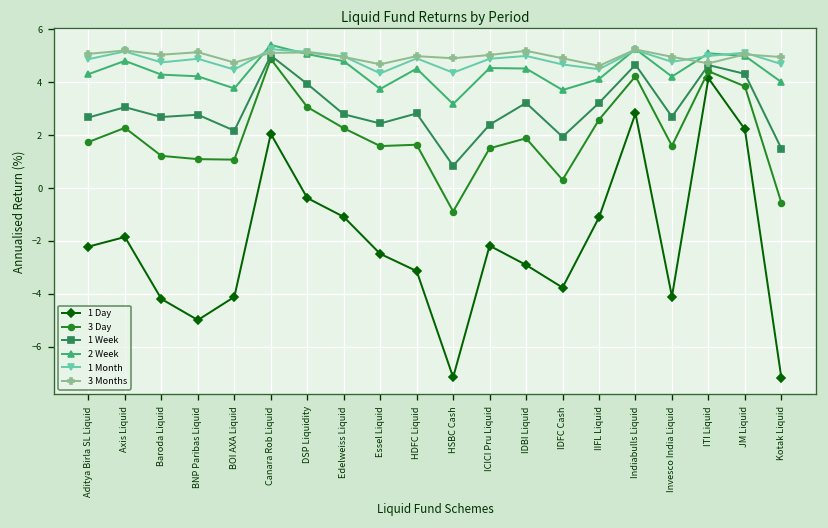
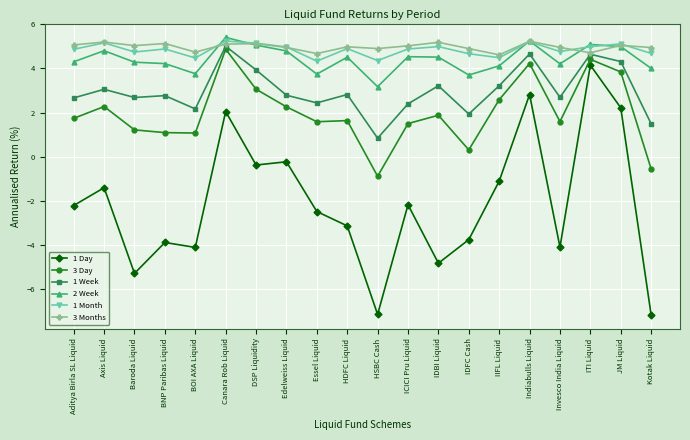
  {
    "1 Day": {
      "Aditya Birla SL Liquid": -2.2,
-     "Axis Liquid": -1.8,
-     "Baroda Liquid": -4.2,
-     "BNP Paribas Liquid": -5.0,
+     "Axis Liquid": -1.4,
+     "Baroda Liquid": -5.3,
+     "BNP Paribas Liquid": -3.9,
      "BOI AXA Liquid": -4.1,
      "Canara Rob Liquid": 2.0,
      "DSP Liquidity": -0.4,
-     "Edelweiss Liquid": -1.1,
+     "Edelweiss Liquid": -0.2,
      "Essel Liquid": -2.5,
      "HDFC Liquid": -3.1,
      "HSBC Cash": -7.1,
      "ICICI Pru Liquid": -2.2,
-     "IDBI Liquid": -2.9,
+     "IDBI Liquid": -4.8,
      "IDFC Cash": -3.8,
      "IIFL Liquid": -1.1,
      "Indiabulls Liquid": 2.8,
      "Invesco India Liquid": -4.1,
      "ITI Liquid": 4.1,
      "JM Liquid": 2.2,
      "Kotak Liquid": -7.2
    }
  }
